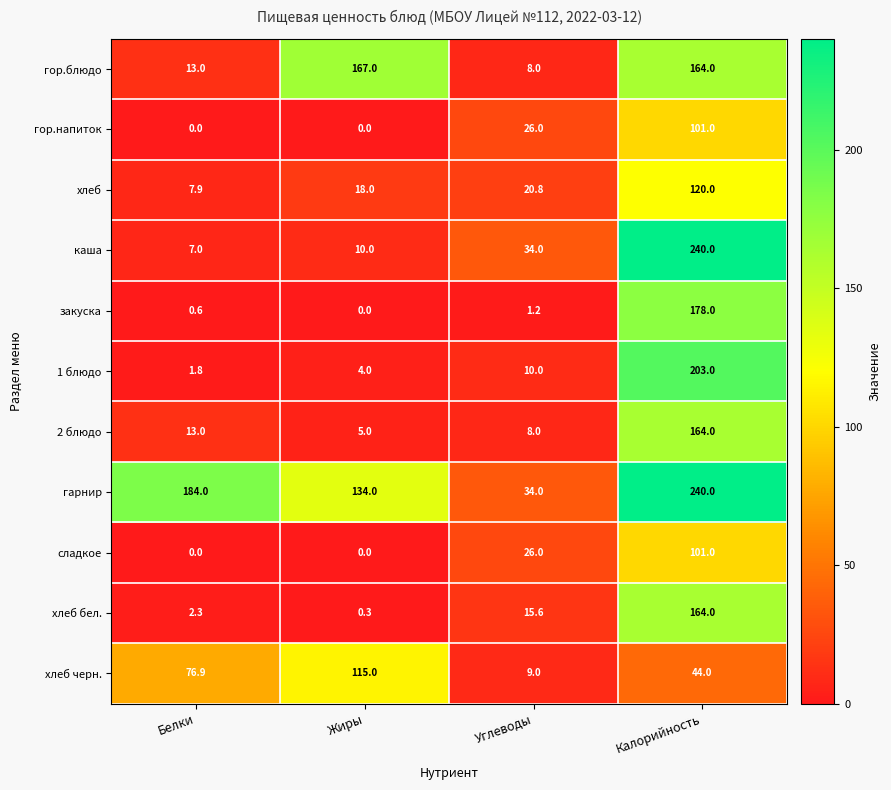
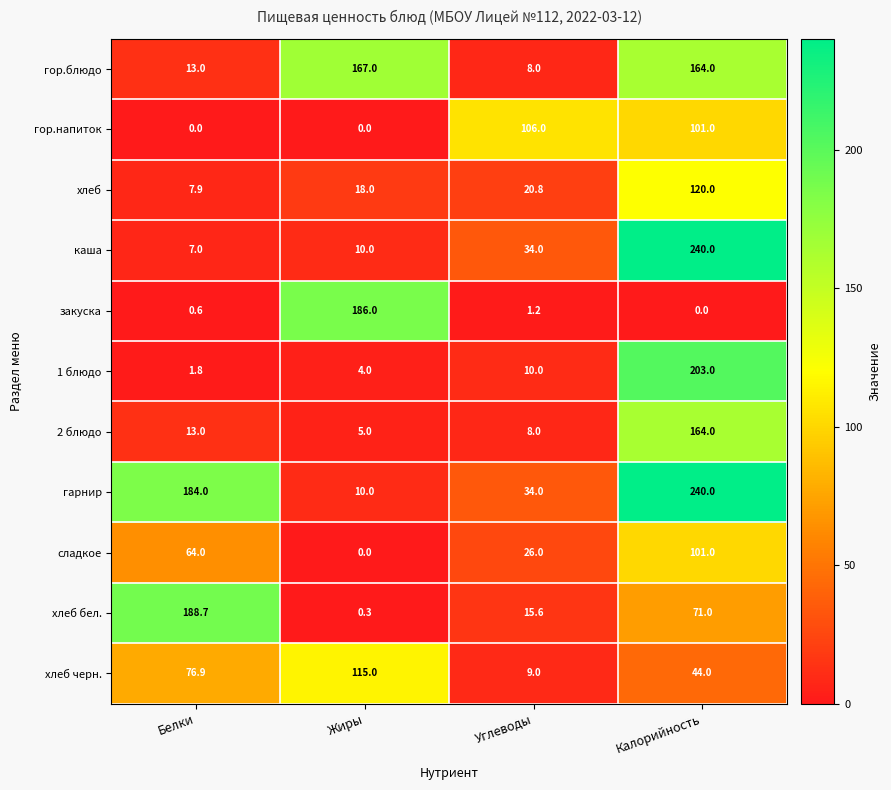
  {
    "гор.блюдо": {
      "Белки": 13.0,
      "Жиры": 167.0,
      "Углеводы": 8.0,
      "Калорийность": 164.0
    },
    "гор.напиток": {
      "Белки": 0.0,
      "Жиры": 0.0,
-     "Углеводы": 26.0,
+     "Углеводы": 106.0,
      "Калорийность": 101.0
    },
    "хлеб": {
      "Белки": 7.9,
      "Жиры": 18.0,
      "Углеводы": 20.8,
      "Калорийность": 120.0
    },
    "каша": {
      "Белки": 7.0,
      "Жиры": 10.0,
      "Углеводы": 34.0,
      "Калорийность": 240.0
    },
    "закуска": {
      "Белки": 0.6,
-     "Жиры": 0.0,
+     "Жиры": 186.0,
      "Углеводы": 1.2,
-     "Калорийность": 178.0
+     "Калорийность": 0.0
    },
    "1 блюдо": {
      "Белки": 1.8,
      "Жиры": 4.0,
      "Углеводы": 10.0,
      "Калорийность": 203.0
    },
    "2 блюдо": {
      "Белки": 13.0,
      "Жиры": 5.0,
      "Углеводы": 8.0,
      "Калорийность": 164.0
    },
    "гарнир": {
      "Белки": 184.0,
-     "Жиры": 134.0,
+     "Жиры": 10.0,
      "Углеводы": 34.0,
      "Калорийность": 240.0
    },
    "сладкое": {
-     "Белки": 0.0,
+     "Белки": 64.0,
      "Жиры": 0.0,
      "Углеводы": 26.0,
      "Калорийность": 101.0
    },
    "хлеб бел.": {
-     "Белки": 2.3,
+     "Белки": 188.7,
      "Жиры": 0.3,
      "Углеводы": 15.6,
-     "Калорийность": 164.0
+     "Калорийность": 71.0
    },
    "хлеб черн.": {
      "Белки": 76.9,
      "Жиры": 115.0,
      "Углеводы": 9.0,
      "Калорийность": 44.0
    }
  }
